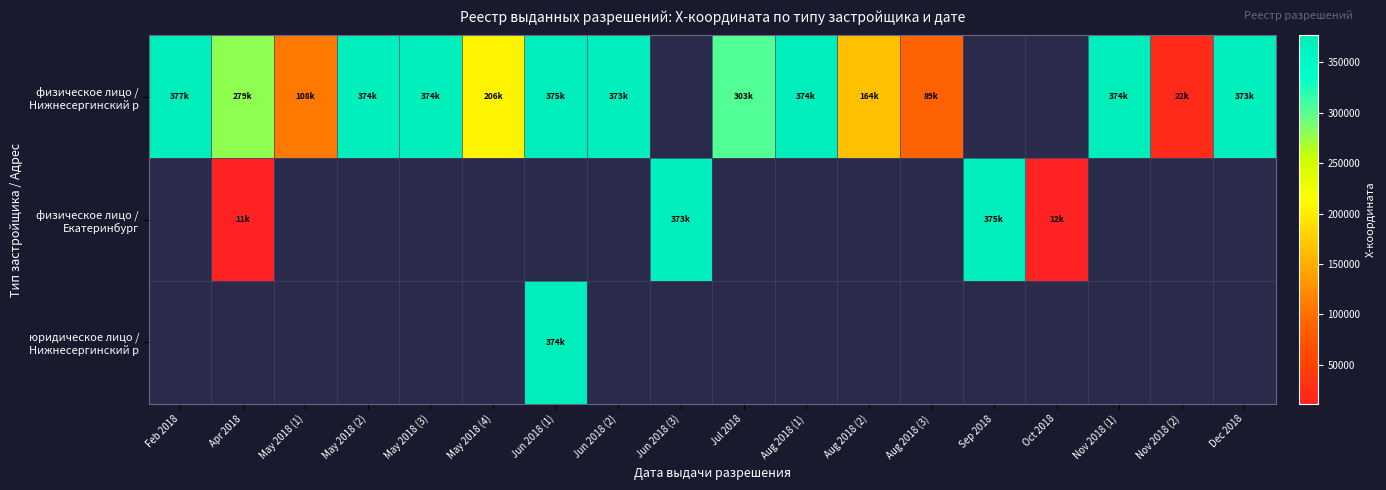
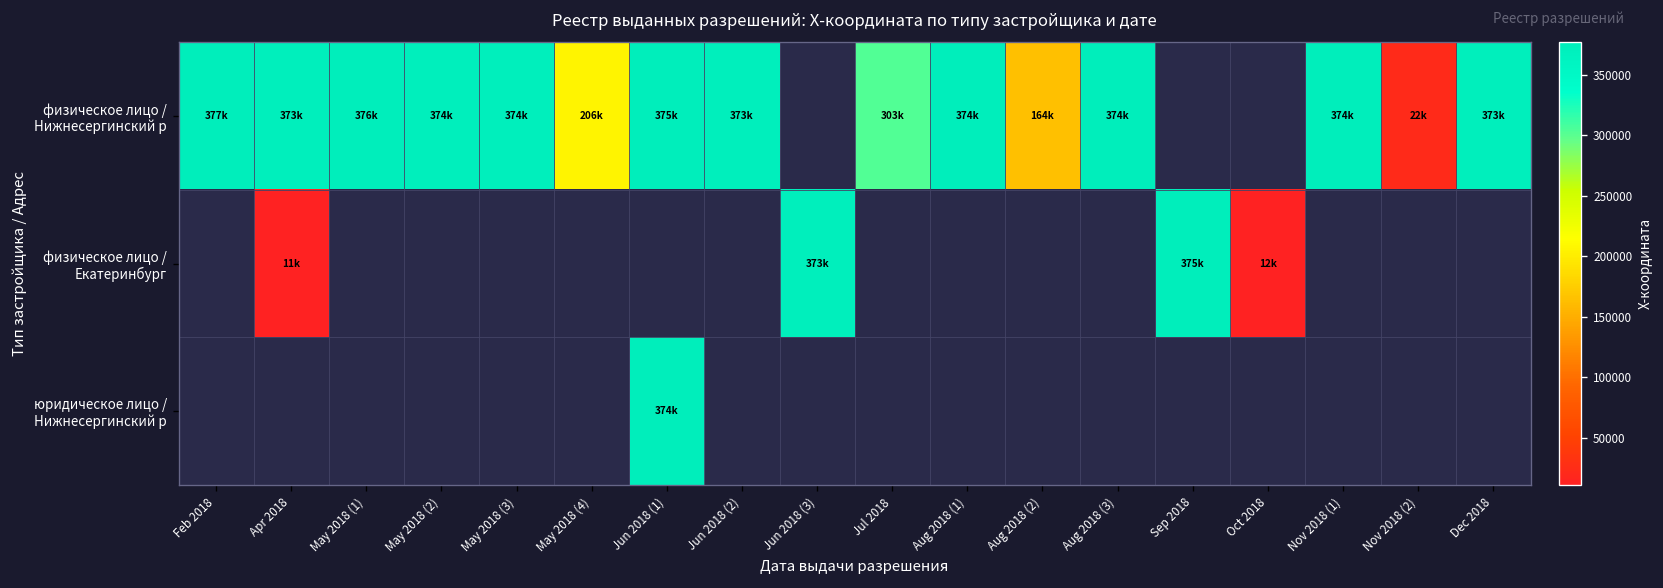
  {
    "физическое лицо / Нижнесергинский р": {
      "Feb 2018": "377k",
-     "Apr 2018": "279k",
-     "May 2018 (1)": "108k",
+     "Apr 2018": "373k",
+     "May 2018 (1)": "376k",
      "May 2018 (2)": "374k",
      "May 2018 (3)": "374k",
      "May 2018 (4)": "206k",
      "Jun 2018 (1)": "375k",
      "Jun 2018 (2)": "373k",
      "Jul 2018": "303k",
      "Aug 2018 (1)": "374k",
      "Aug 2018 (2)": "164k",
-     "Aug 2018 (3)": "89k",
+     "Aug 2018 (3)": "374k",
      "Nov 2018 (1)": "374k",
      "Nov 2018 (2)": "22k",
      "Dec 2018": "373k"
    },
    "физическое лицо / Екатеринбург": {
      "Apr 2018": "11k",
      "Jun 2018 (3)": "373k",
      "Sep 2018": "375k",
      "Oct 2018": "12k"
    },
    "юридическое лицо / Нижнесергинский р": {
      "Jun 2018 (1)": "374k"
    }
  }
